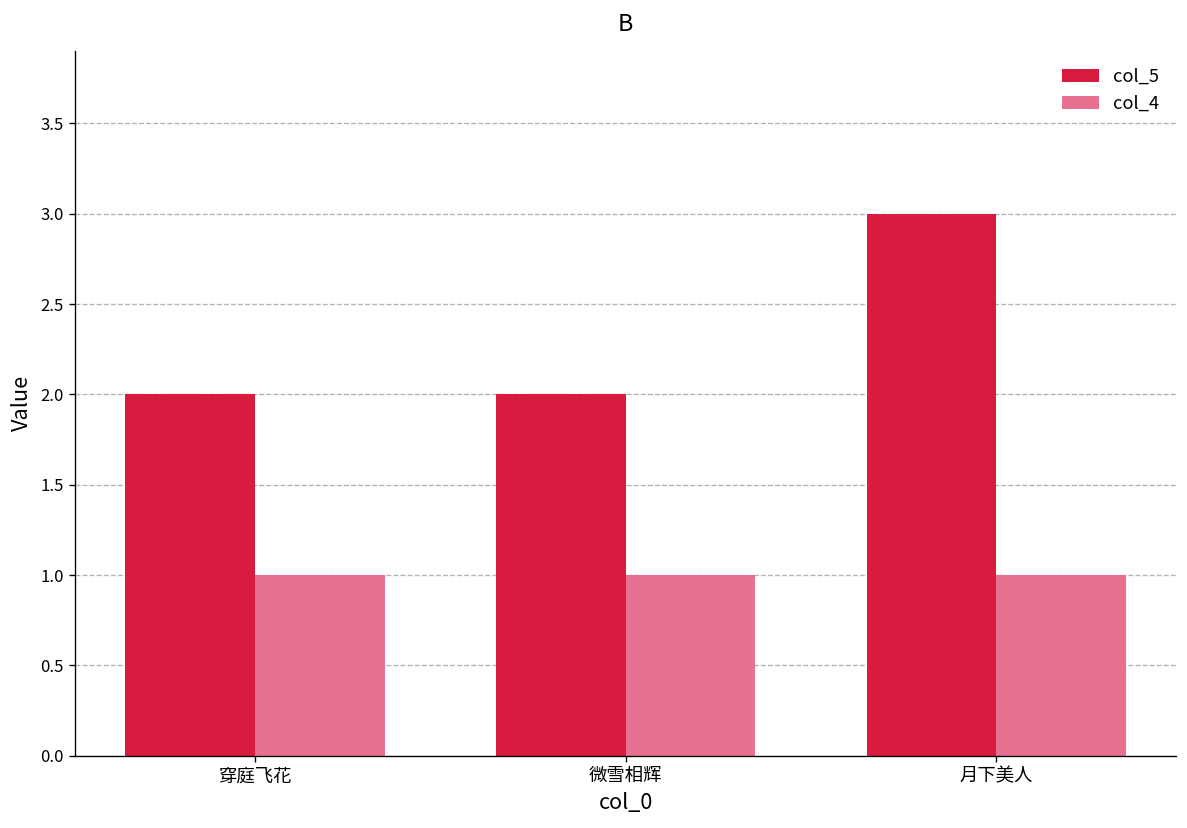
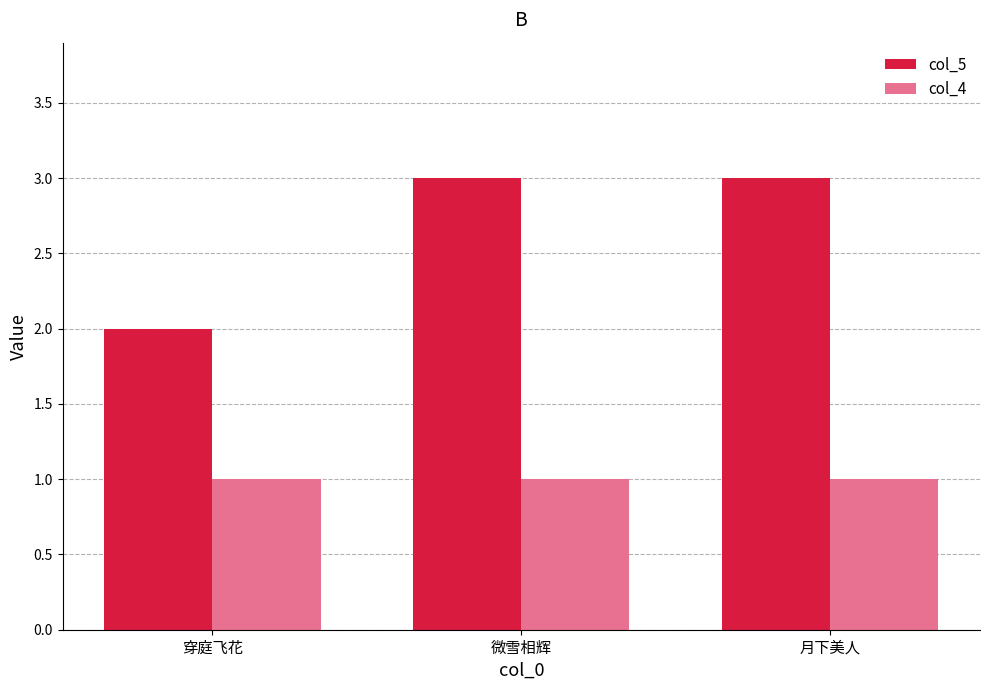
  {
    "col_5": {
      "穿庭飞花": 2,
-     "微雪相辉": 2,
+     "微雪相辉": 3,
      "月下美人": 3
    },
    "col_4": {
      "穿庭飞花": 1,
      "微雪相辉": 1,
      "月下美人": 1
    }
  }
